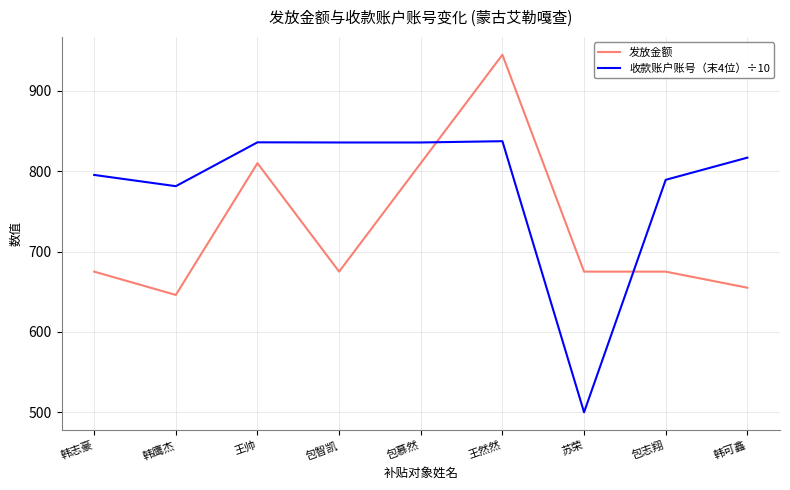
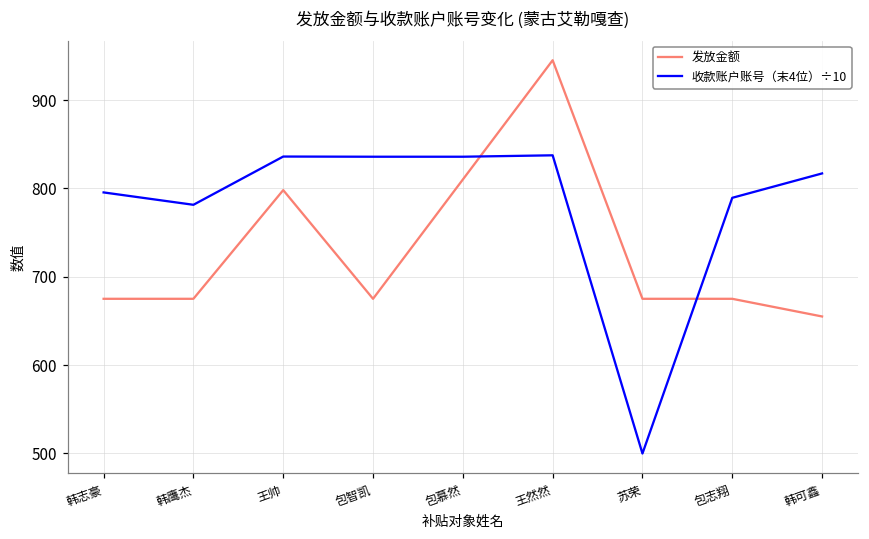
  {
    "发放金额": {
      "韩志豪": 680,
-     "韩鹰杰": 650,
-     "王帅": 810,
+     "韩鹰杰": 680,
+     "王帅": 800,
      "包智凯": 680,
      "包慕然": 810,
      "王然然": 950,
      "苏荣": 680,
      "包志翔": 680,
      "韩可鑫": 660
    },
    "收款账户账号（末4位）÷10": {
      "韩志豪": 800,
      "韩鹰杰": 780,
      "王帅": 840,
      "包智凯": 840,
      "包慕然": 840,
      "王然然": 840,
      "苏荣": 500,
      "包志翔": 790,
      "韩可鑫": 820
    }
  }
